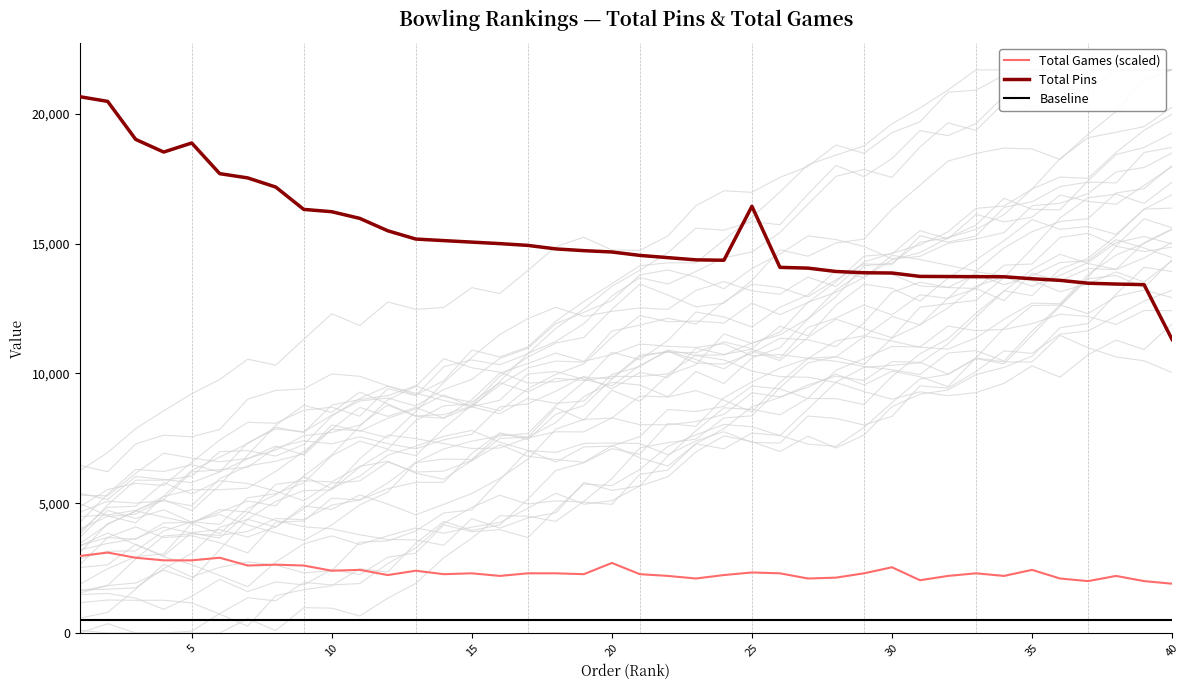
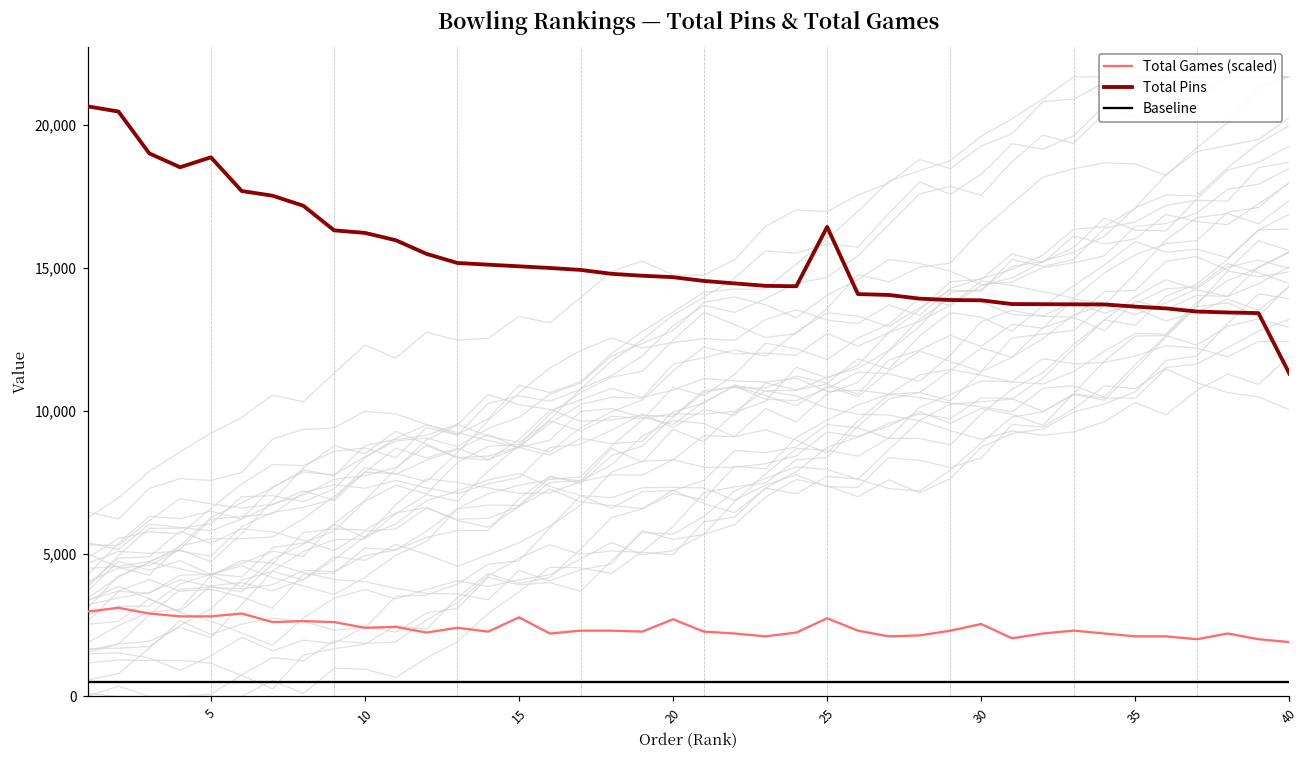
  {
    "Total Games (scaled)": {
      "5": "2,800",
-     "15": "2,300",
+     "15": "2,800",
      "20": "2,700",
-     "25": "2,300",
+     "25": "2,700",
      "30": "2,500",
-     "35": "2,400",
+     "35": "2,100",
      "40": "1,900"
    },
    "Total Pins": {
      "5": "18,900",
      "10": "16,200",
      "15": "15,100",
      "25": "16,400",
      "40": "11,300"
    },
    "Baseline": {
      "5": "500",
      "10": "500",
      "15": "500",
      "20": "500",
      "25": "500",
      "30": "500",
      "35": "500",
      "40": "500"
    }
  }
